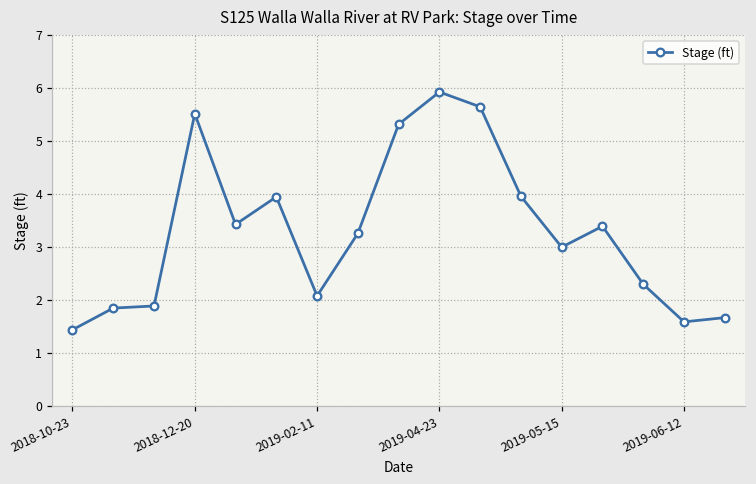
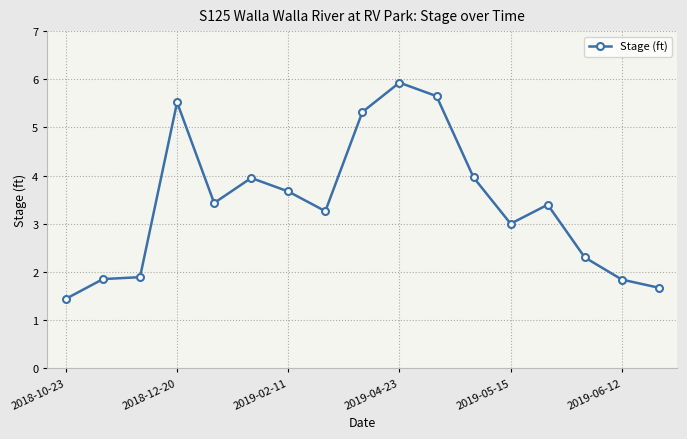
  {
    "2018-10-23": 1.4,
    "2018-12-20": 5.5,
-   "2019-02-11": 2.1,
+   "2019-02-11": 3.7,
    "2019-04-23": 5.9,
    "2019-05-15": 3.0,
-   "2019-06-12": 1.6
+   "2019-06-12": 1.8
  }
